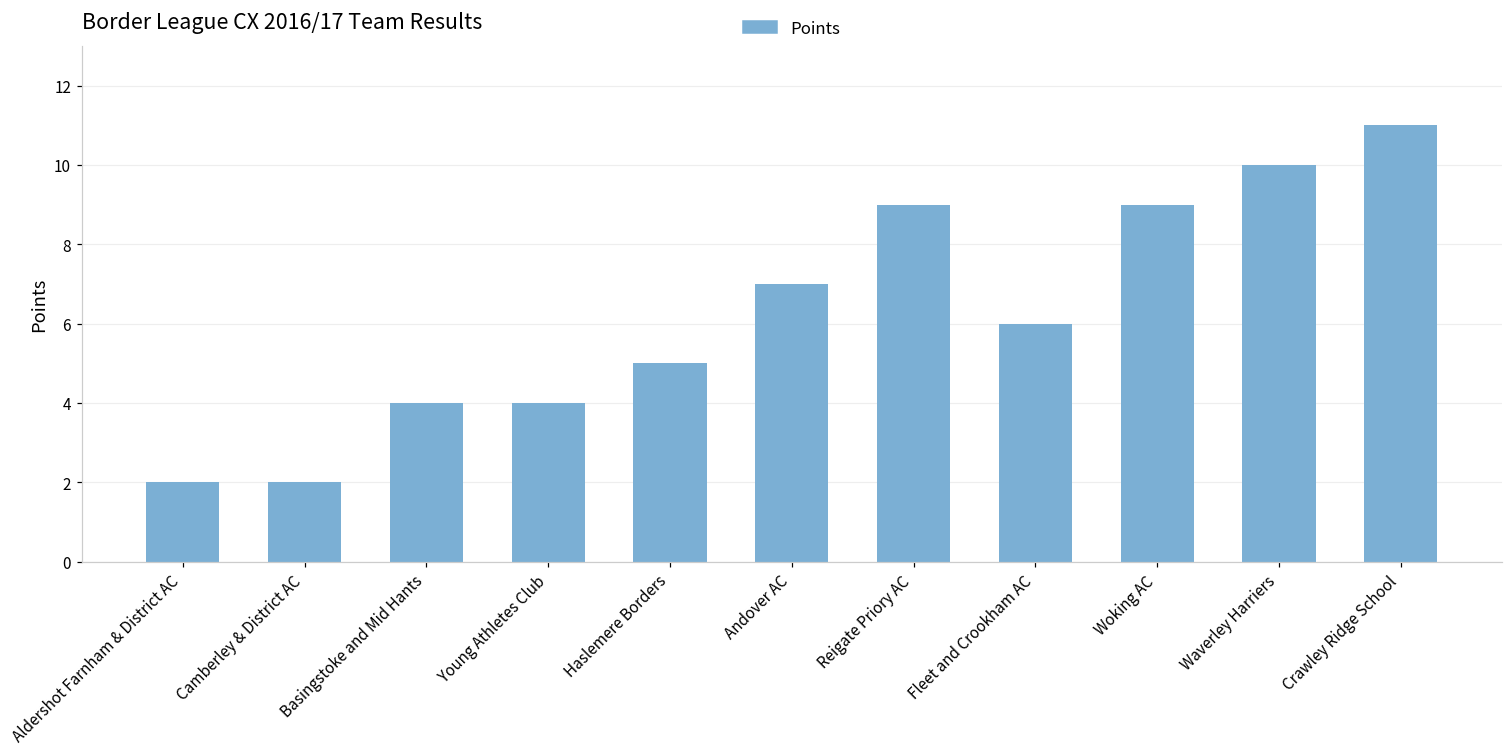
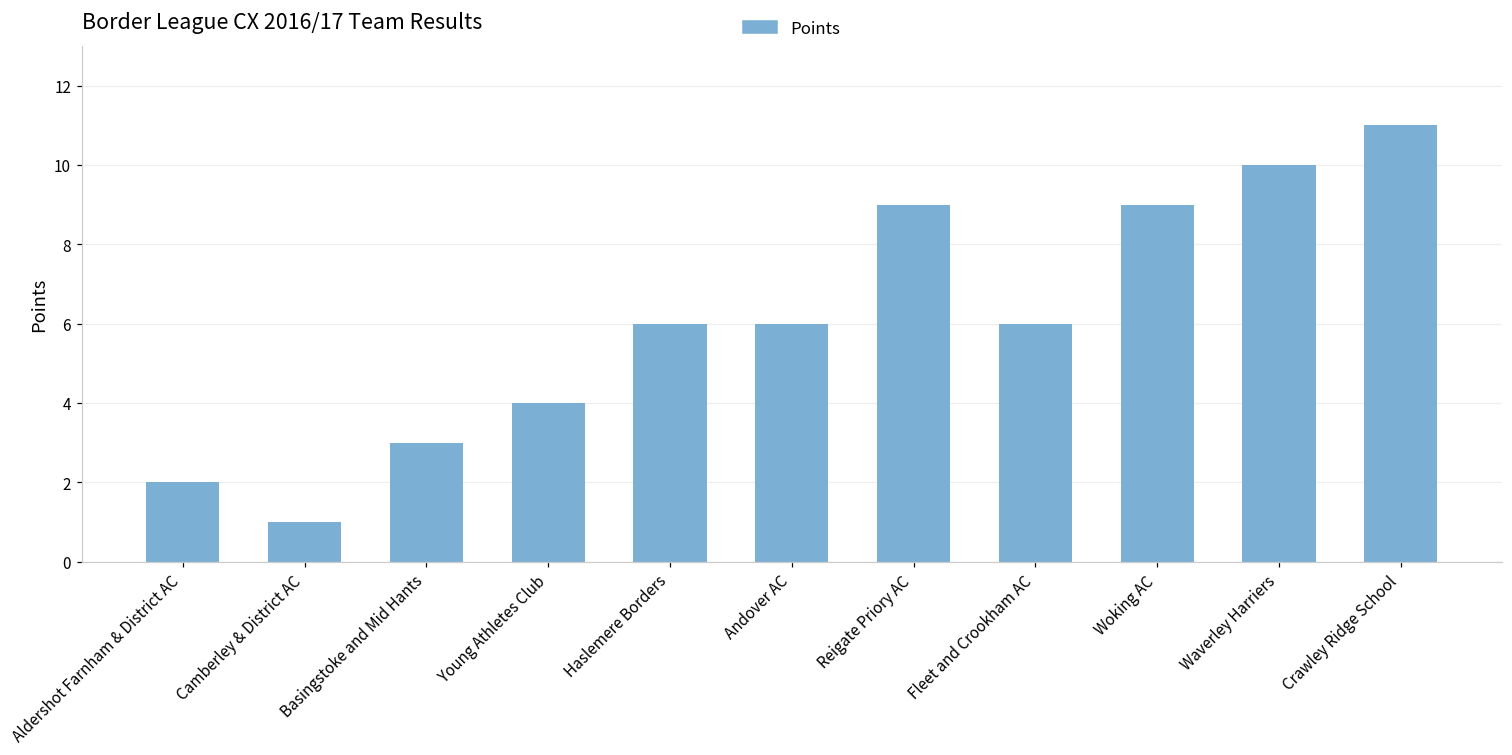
  {
    "Aldershot Farnham & District AC": 2,
-   "Camberley & District AC": 2,
-   "Basingstoke and Mid Hants": 4,
+   "Camberley & District AC": 1,
+   "Basingstoke and Mid Hants": 3,
    "Young Athletes Club": 4,
-   "Haslemere Borders": 5,
-   "Andover AC": 7,
+   "Haslemere Borders": 6,
+   "Andover AC": 6,
    "Reigate Priory AC": 9,
    "Fleet and Crookham AC": 6,
    "Woking AC": 9,
    "Waverley Harriers": 10,
    "Crawley Ridge School": 11
  }
